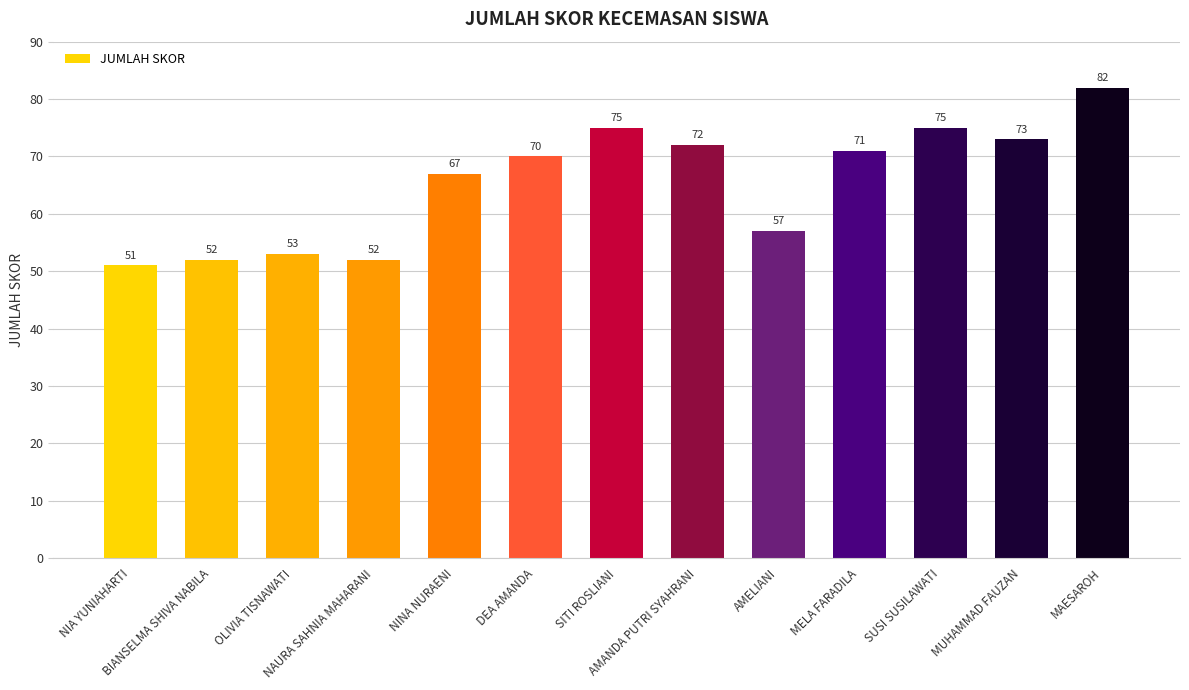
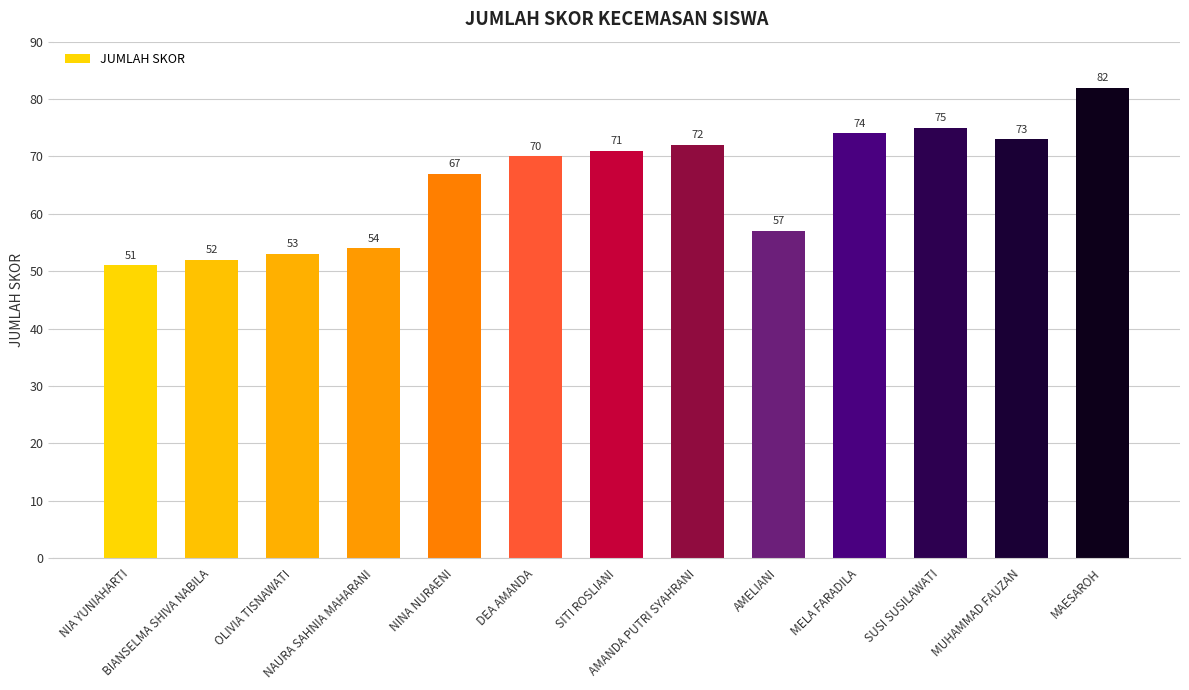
  {
    "NIA YUNIAHARTI": 51,
    "BIANSELMA SHIVA NABILA": 52,
    "OLIVIA TISNAWATI": 53,
-   "NAURA SAHNIA MAHARANI": 52,
+   "NAURA SAHNIA MAHARANI": 54,
    "NINA NURAENI": 67,
    "DEA AMANDA": 70,
-   "SITI ROSLIANI": 75,
+   "SITI ROSLIANI": 71,
    "AMANDA PUTRI SYAHRANI": 72,
    "AMELIANI": 57,
-   "MELA FARADILA": 71,
+   "MELA FARADILA": 74,
    "SUSI SUSILAWATI": 75,
    "MUHAMMAD FAUZAN": 73,
    "MAESAROH": 82
  }
